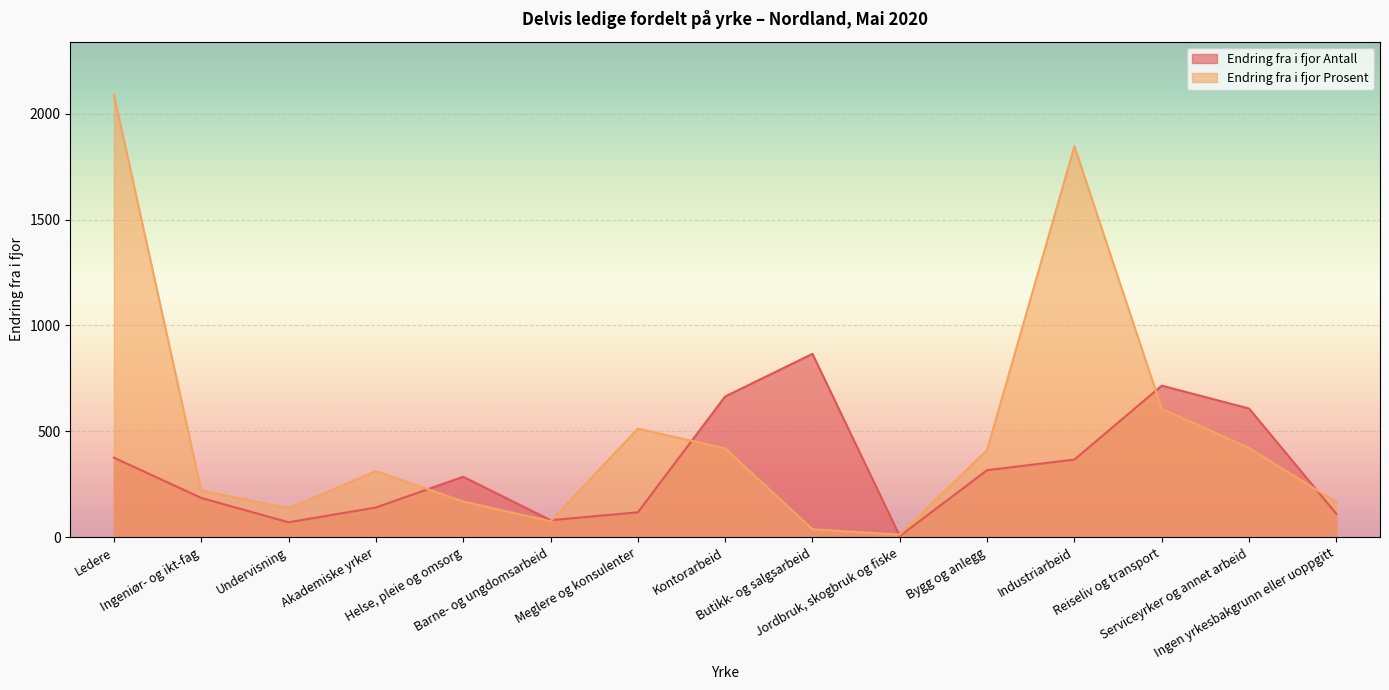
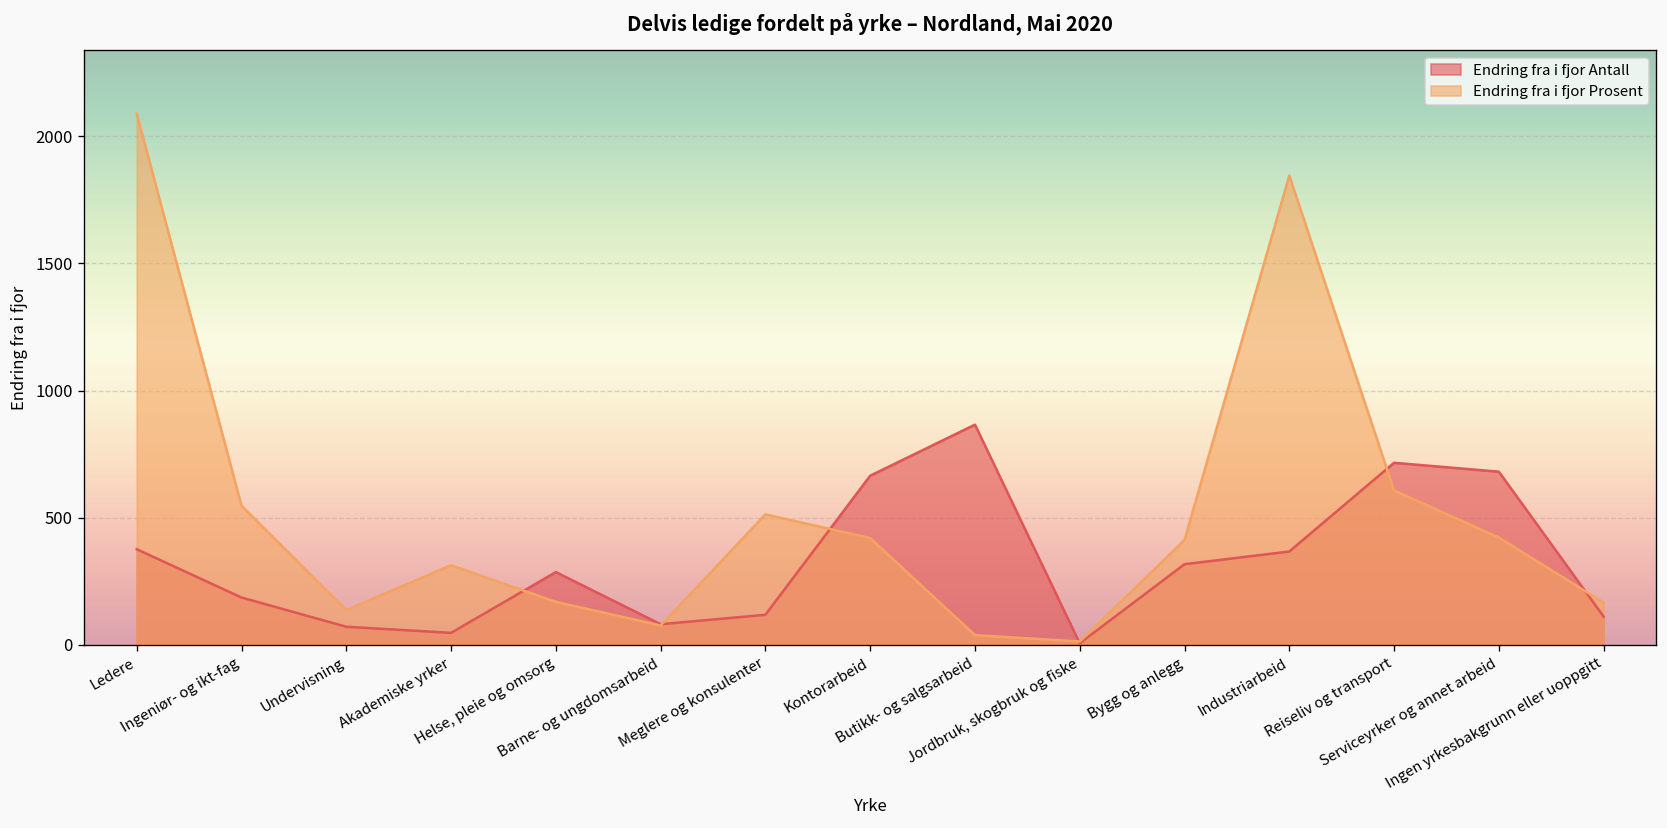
  {
    "Endring fra i fjor Antall": {
      "Ledere": 380,
      "Ingeniør- og ikt-fag": 190,
      "Undervisning": 70,
-     "Akademiske yrker": 140,
+     "Akademiske yrker": 50,
      "Helse, pleie og omsorg": 290,
      "Meglere og konsulenter": 120,
      "Kontorarbeid": 670,
      "Butikk- og salgsarbeid": 870,
      "Bygg og anlegg": 320,
      "Industriarbeid": 370,
      "Reiseliv og transport": 720,
-     "Serviceyrker og annet arbeid": 610,
+     "Serviceyrker og annet arbeid": 680,
      "Ingen yrkesbakgrunn eller uoppgitt": 110
    },
    "Endring fra i fjor Prosent": {
      "Ledere": 2090,
-     "Ingeniør- og ikt-fag": 220,
+     "Ingeniør- og ikt-fag": 550,
      "Undervisning": 140,
      "Akademiske yrker": 310,
      "Helse, pleie og omsorg": 170,
      "Meglere og konsulenter": 510,
      "Kontorarbeid": 420,
      "Butikk- og salgsarbeid": 40,
      "Bygg og anlegg": 410,
      "Industriarbeid": 1850,
      "Reiseliv og transport": 610,
      "Serviceyrker og annet arbeid": 420,
      "Ingen yrkesbakgrunn eller uoppgitt": 170
    }
  }
